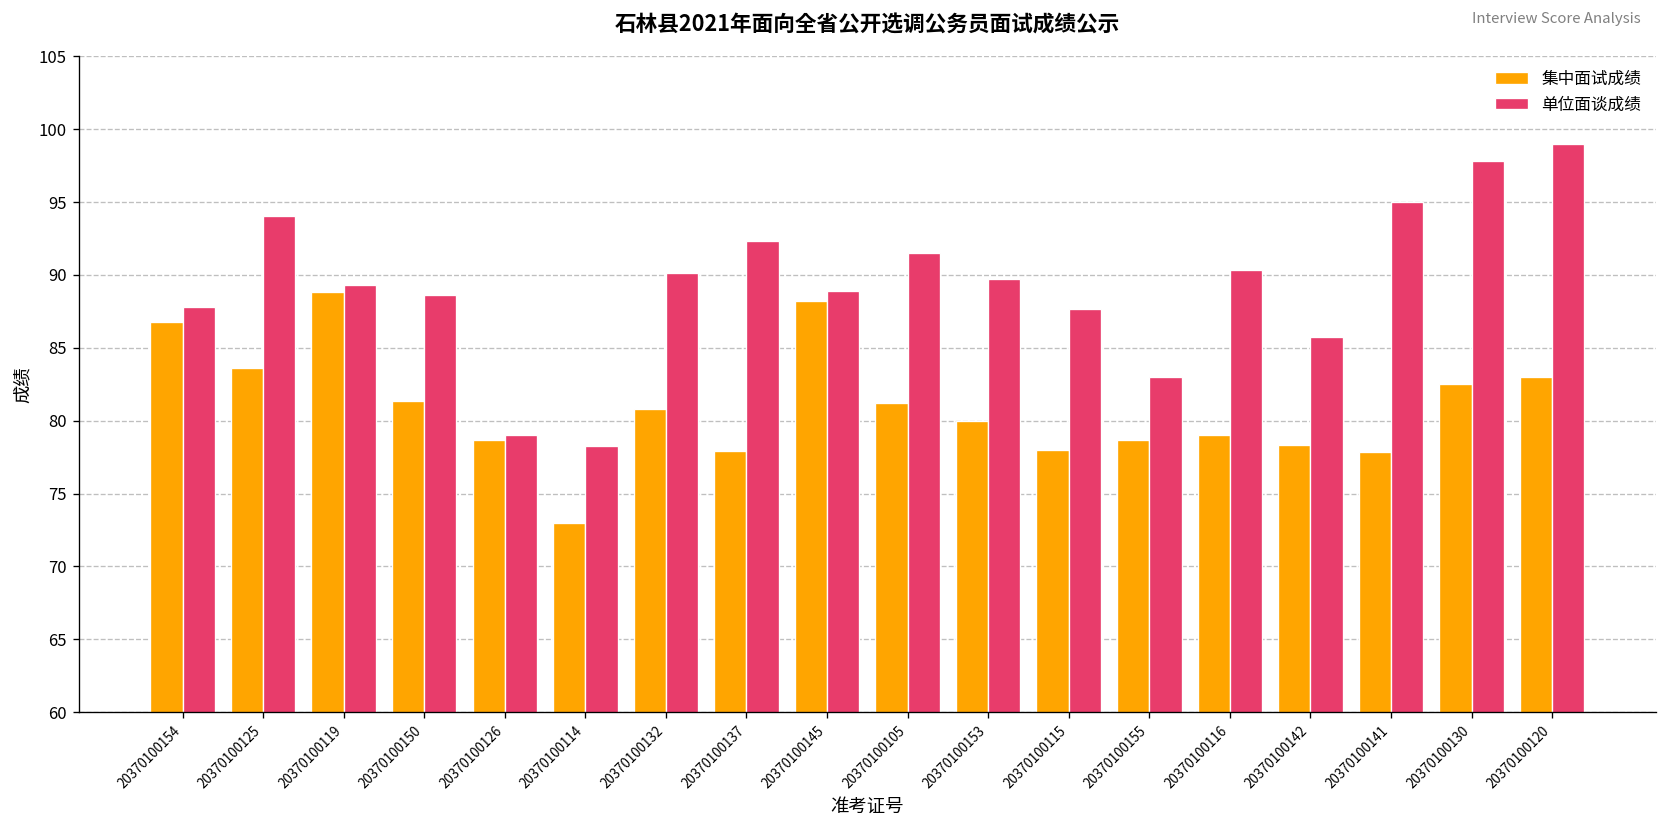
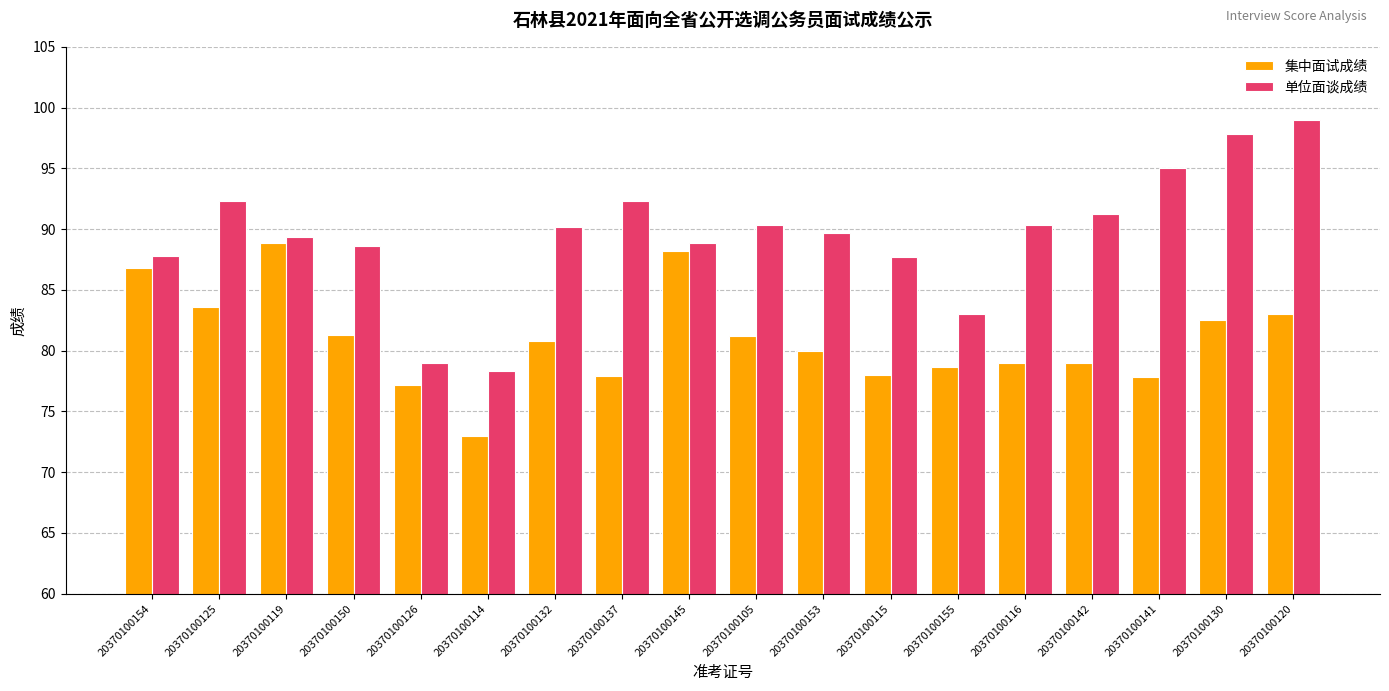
  {
    "集中面试成绩": {
      "20370100154": 86.8,
      "20370100125": 83.6,
      "20370100119": 88.8,
      "20370100150": 81.3,
-     "20370100126": 78.7,
+     "20370100126": 77.2,
      "20370100114": 73.0,
      "20370100132": 80.8,
      "20370100137": 77.9,
      "20370100145": 88.2,
      "20370100105": 81.2,
      "20370100153": 80.0,
      "20370100115": 78.0,
      "20370100155": 78.7,
      "20370100116": 79.0,
-     "20370100142": 78.3,
+     "20370100142": 79.0,
      "20370100141": 77.8,
      "20370100130": 82.5,
      "20370100120": 83.0
    },
    "单位面谈成绩": {
      "20370100154": 87.8,
-     "20370100125": 94.0,
+     "20370100125": 92.3,
      "20370100119": 89.3,
      "20370100150": 88.6,
      "20370100126": 79.0,
      "20370100114": 78.3,
      "20370100132": 90.1,
      "20370100137": 92.3,
      "20370100145": 88.9,
-     "20370100105": 91.5,
+     "20370100105": 90.3,
      "20370100153": 89.7,
      "20370100115": 87.7,
      "20370100155": 83.0,
      "20370100116": 90.3,
-     "20370100142": 85.7,
+     "20370100142": 91.2,
      "20370100141": 95.0,
      "20370100130": 97.8,
      "20370100120": 99.0
    }
  }
